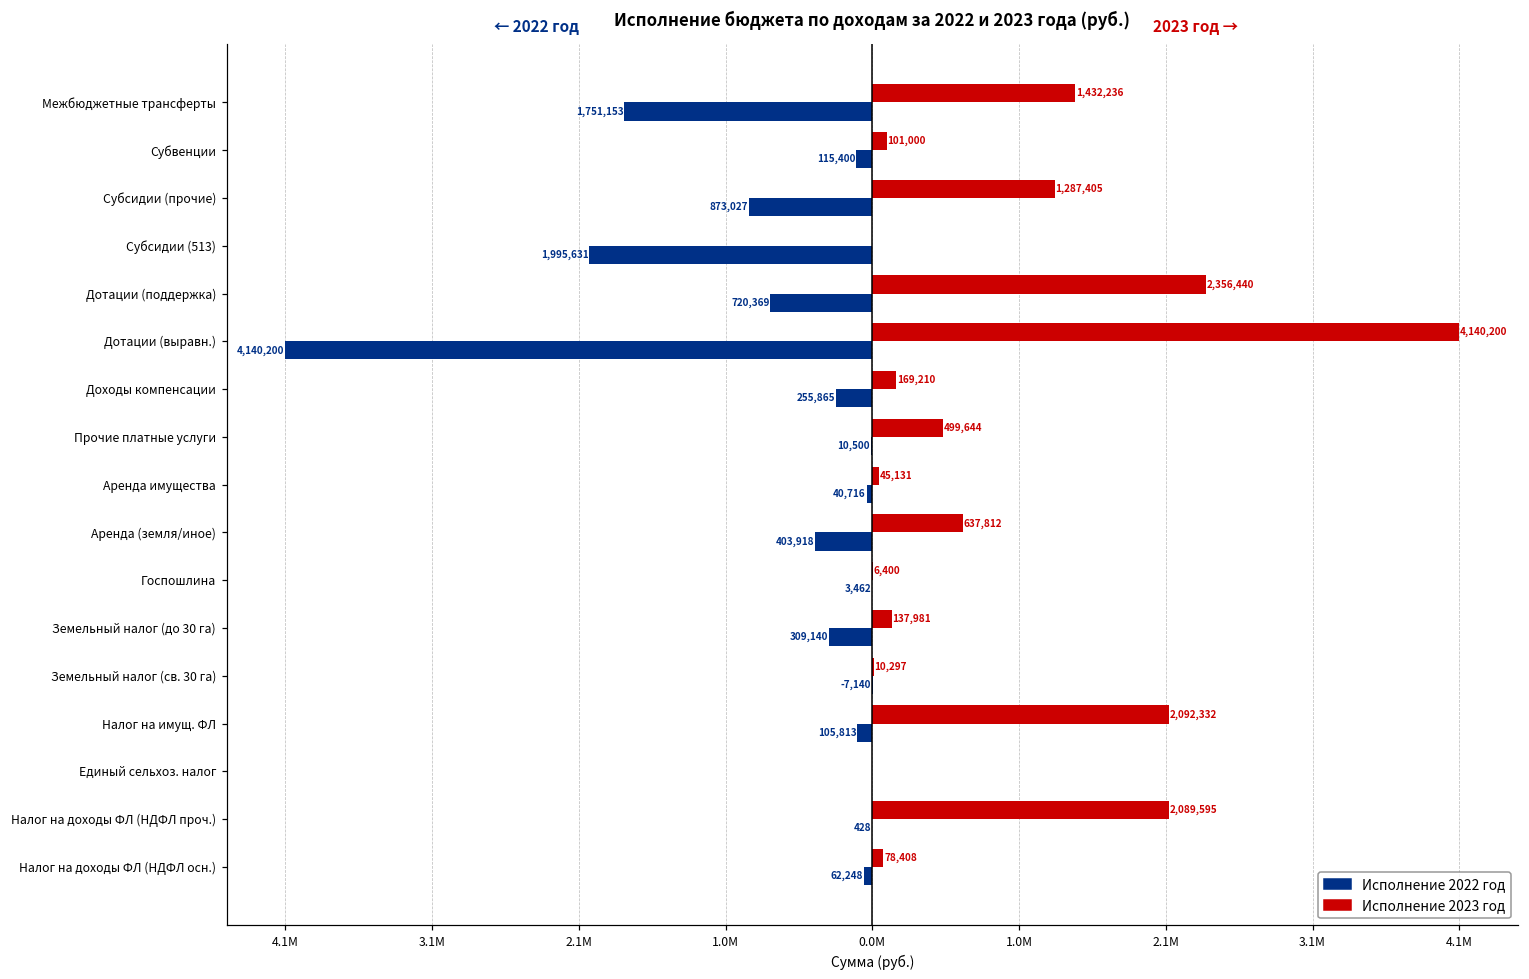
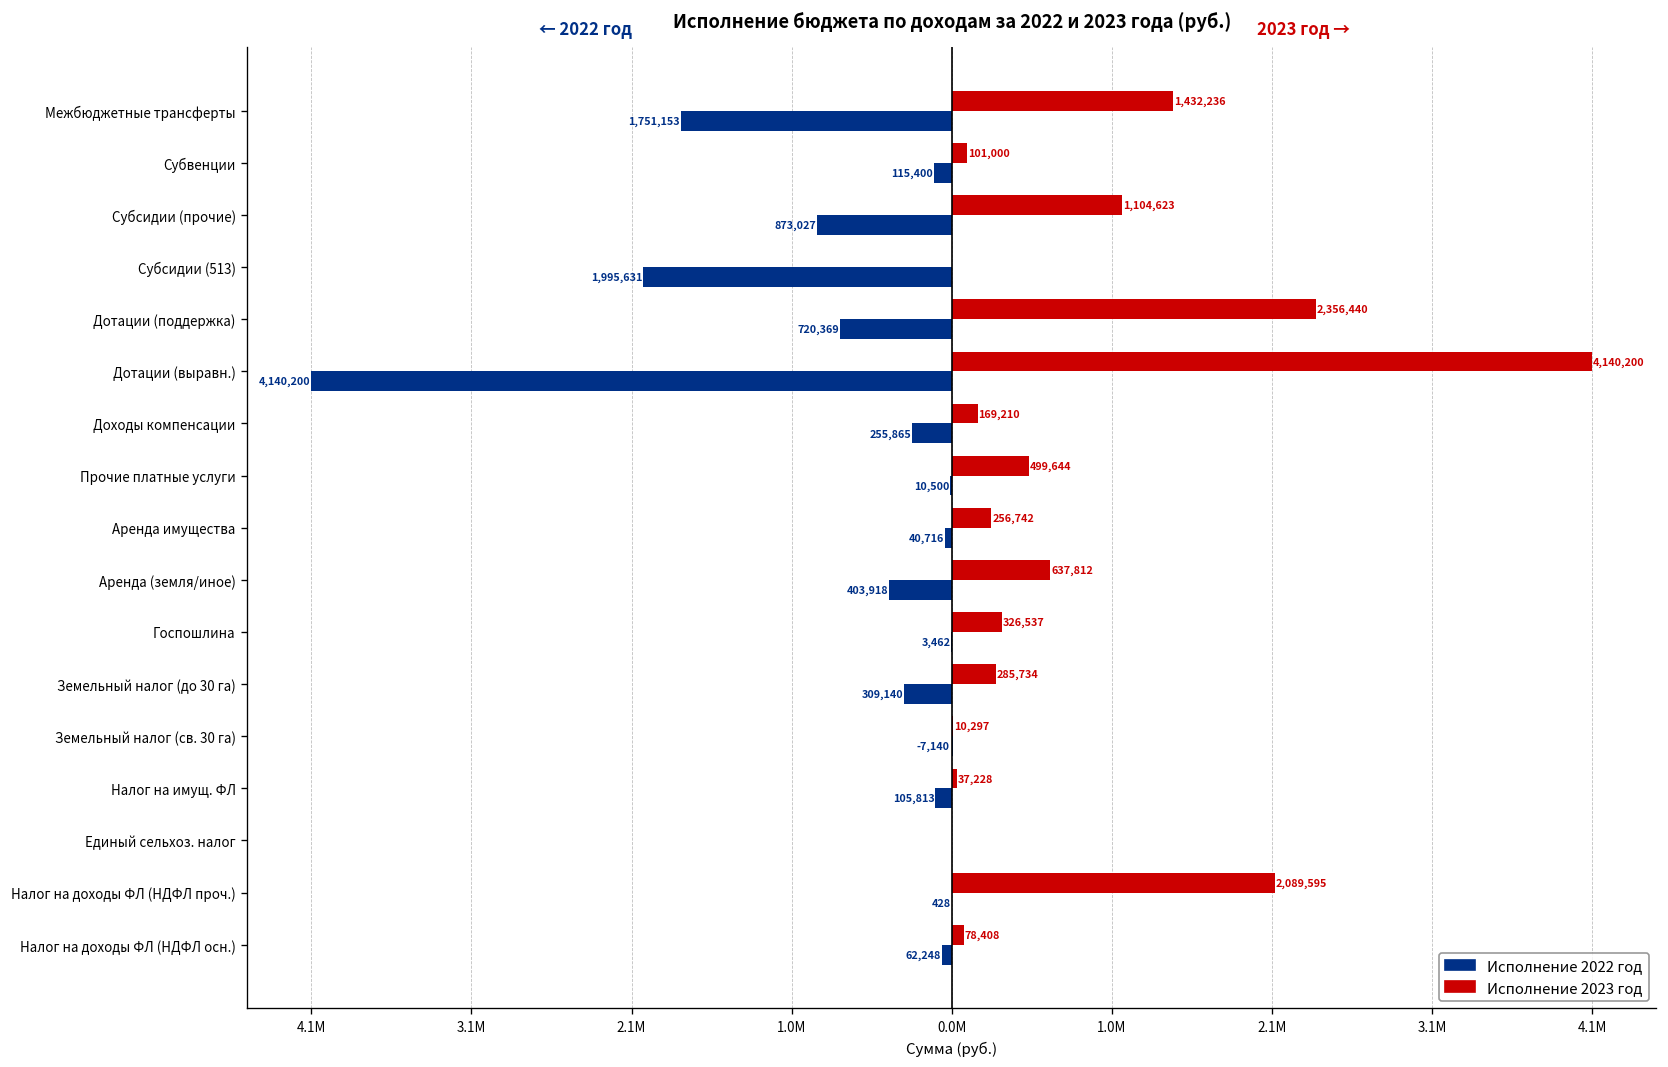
  {
    "Исполнение 2023 год": {
      "Межбюджетные трансферты": "1,432,236",
      "Субвенции": "101,000",
-     "Субсидии (прочие)": "1,287,405",
+     "Субсидии (прочие)": "1,104,623",
      "Дотации (поддержка)": "2,356,440",
      "Дотации (выравн.)": "4,140,200",
      "Доходы компенсации": "169,210",
      "Прочие платные услуги": "499,644",
-     "Аренда имущества": "45,131",
+     "Аренда имущества": "256,742",
      "Аренда (земля/иное)": "637,812",
-     "Госпошлина": "6,400",
-     "Земельный налог (до 30 га)": "137,981",
+     "Госпошлина": "326,537",
+     "Земельный налог (до 30 га)": "285,734",
      "Земельный налог (св. 30 га)": "10,297",
-     "Налог на имущ. ФЛ": "2,092,332",
+     "Налог на имущ. ФЛ": "37,228",
      "Налог на доходы ФЛ (НДФЛ проч.)": "2,089,595",
      "Налог на доходы ФЛ (НДФЛ осн.)": "78,408"
    }
  }
